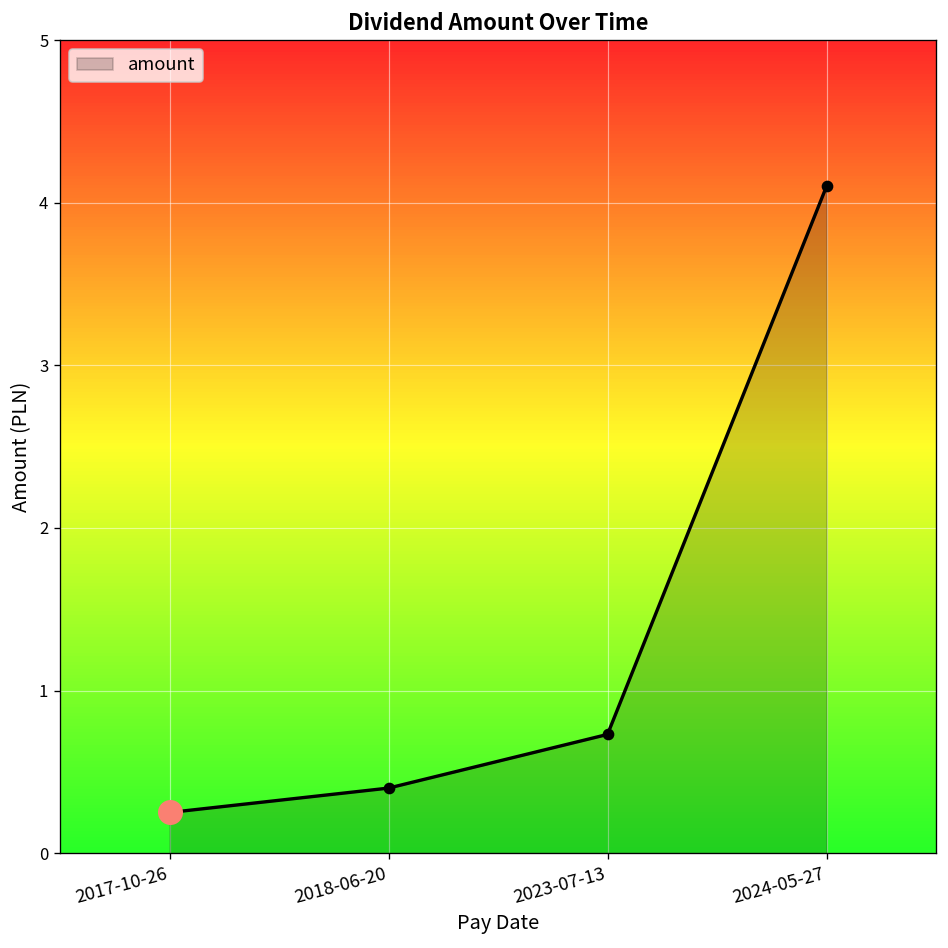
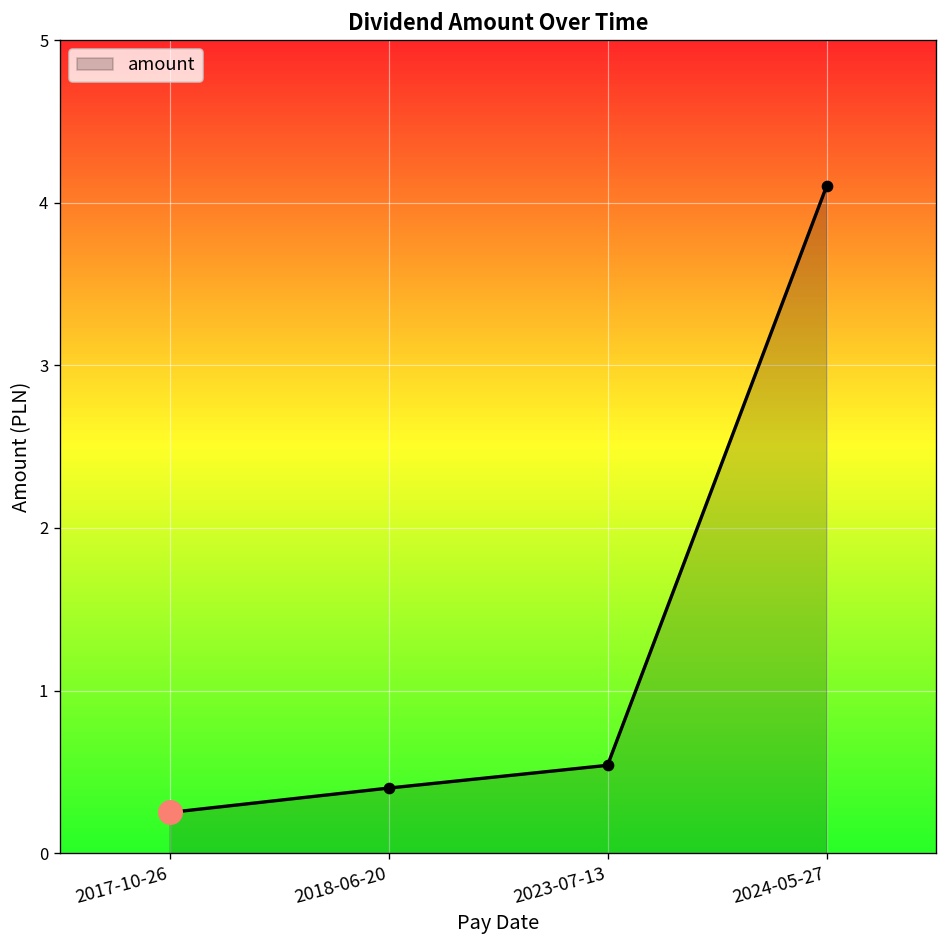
  {
    "amount": {
      "2018-06-20": 0.40,
-     "2023-07-13": 0.73,
+     "2023-07-13": 0.54,
      "2024-05-27": 4.10
    }
  }
